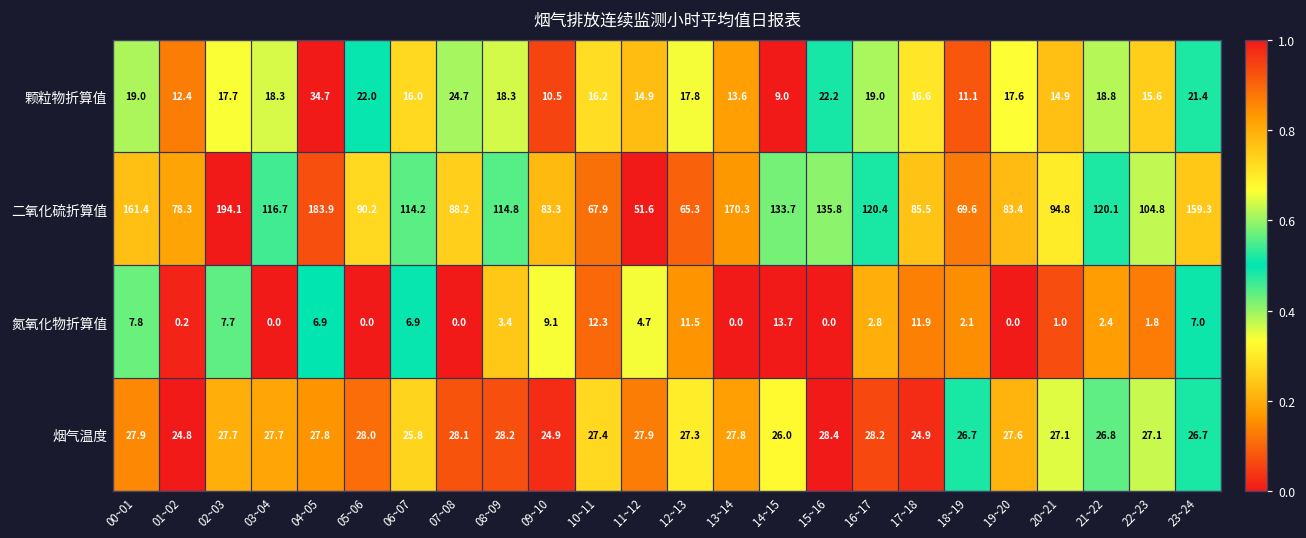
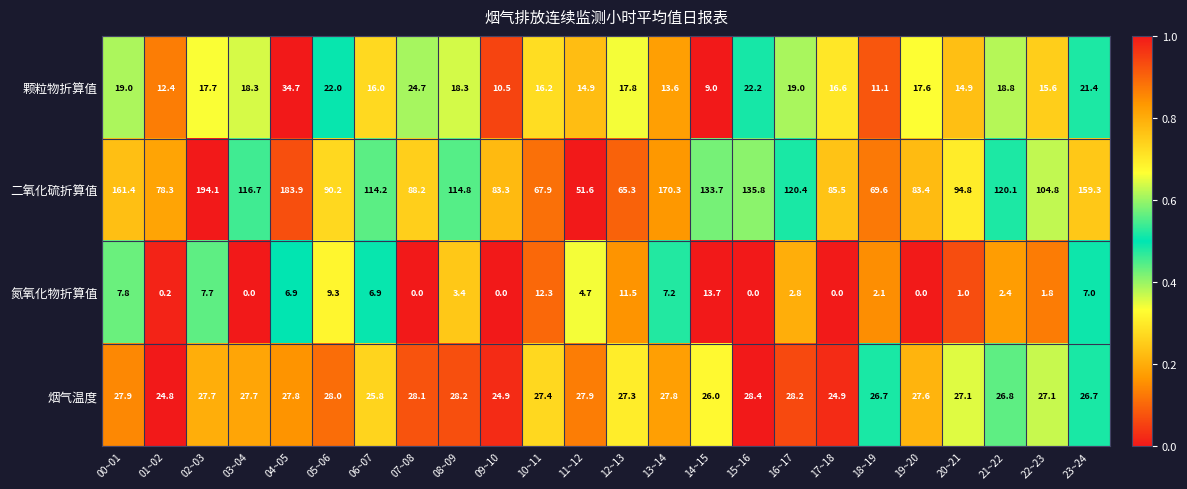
  {
    "颗粒物折算值": {
      "00~01": 19.0,
      "01~02": 12.4,
      "02~03": 17.7,
      "03~04": 18.3,
      "04~05": 34.7,
      "05~06": 22.0,
      "06~07": 16.0,
      "07~08": 24.7,
      "08~09": 18.3,
      "09~10": 10.5,
      "10~11": 16.2,
      "11~12": 14.9,
      "12~13": 17.8,
      "13~14": 13.6,
      "14~15": 9.0,
      "15~16": 22.2,
      "16~17": 19.0,
      "17~18": 16.6,
      "18~19": 11.1,
      "19~20": 17.6,
      "20~21": 14.9,
      "21~22": 18.8,
      "22~23": 15.6,
      "23~24": 21.4
    },
    "二氧化硫折算值": {
      "00~01": 161.4,
      "01~02": 78.3,
      "02~03": 194.1,
      "03~04": 116.7,
      "04~05": 183.9,
      "05~06": 90.2,
      "06~07": 114.2,
      "07~08": 88.2,
      "08~09": 114.8,
      "09~10": 83.3,
      "10~11": 67.9,
      "11~12": 51.6,
      "12~13": 65.3,
      "13~14": 170.3,
      "14~15": 133.7,
      "15~16": 135.8,
      "16~17": 120.4,
      "17~18": 85.5,
      "18~19": 69.6,
      "19~20": 83.4,
      "20~21": 94.8,
      "21~22": 120.1,
      "22~23": 104.8,
      "23~24": 159.3
    },
    "氮氧化物折算值": {
      "00~01": 7.8,
      "01~02": 0.2,
      "02~03": 7.7,
      "03~04": 0.0,
      "04~05": 6.9,
-     "05~06": 0.0,
+     "05~06": 9.3,
      "06~07": 6.9,
      "07~08": 0.0,
      "08~09": 3.4,
-     "09~10": 9.1,
+     "09~10": 0.0,
      "10~11": 12.3,
      "11~12": 4.7,
      "12~13": 11.5,
-     "13~14": 0.0,
+     "13~14": 7.2,
      "14~15": 13.7,
      "15~16": 0.0,
      "16~17": 2.8,
-     "17~18": 11.9,
+     "17~18": 0.0,
      "18~19": 2.1,
      "19~20": 0.0,
      "20~21": 1.0,
      "21~22": 2.4,
      "22~23": 1.8,
      "23~24": 7.0
    },
    "烟气温度": {
      "00~01": 27.9,
      "01~02": 24.8,
      "02~03": 27.7,
      "03~04": 27.7,
      "04~05": 27.8,
      "05~06": 28.0,
      "06~07": 25.8,
      "07~08": 28.1,
      "08~09": 28.2,
      "09~10": 24.9,
      "10~11": 27.4,
      "11~12": 27.9,
      "12~13": 27.3,
      "13~14": 27.8,
      "14~15": 26.0,
      "15~16": 28.4,
      "16~17": 28.2,
      "17~18": 24.9,
      "18~19": 26.7,
      "19~20": 27.6,
      "20~21": 27.1,
      "21~22": 26.8,
      "22~23": 27.1,
      "23~24": 26.7
    }
  }
